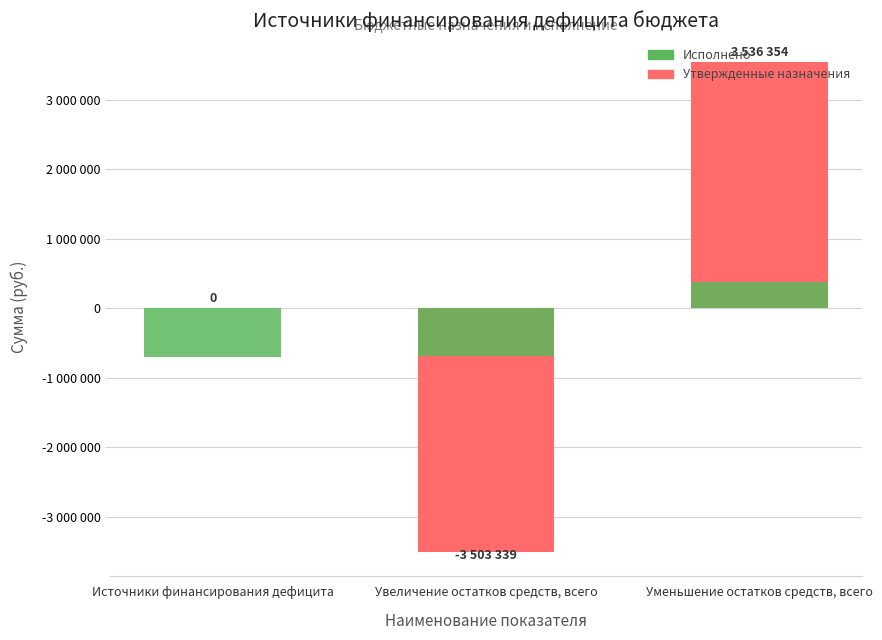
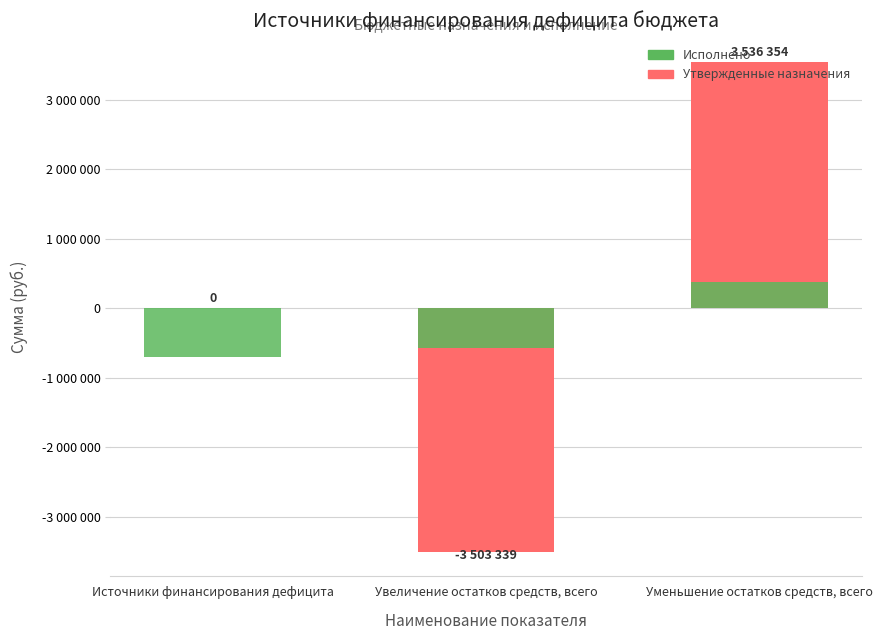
  {
    "Утвержденные назначения": {
      "Источники финансирования дефицита": 0
    },
    "Исполнено": {
      "Источники финансирования дефицита": -700000,
-     "Увеличение остатков средств, всего": -700000
+     "Увеличение остатков средств, всего": -600000
    }
  }
